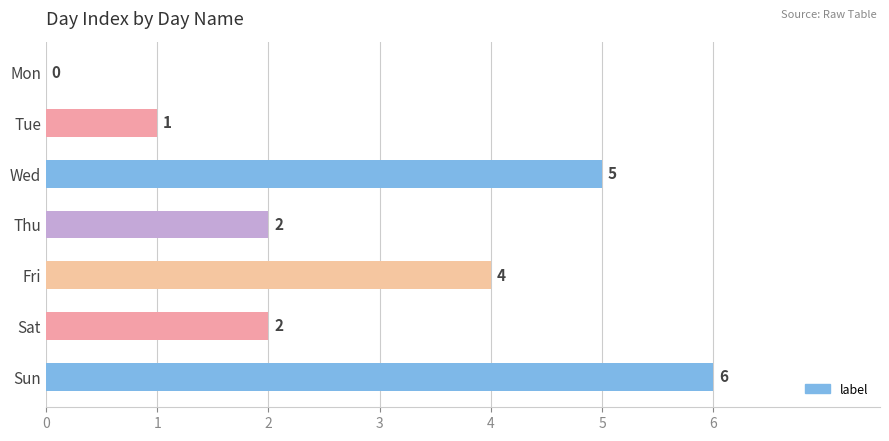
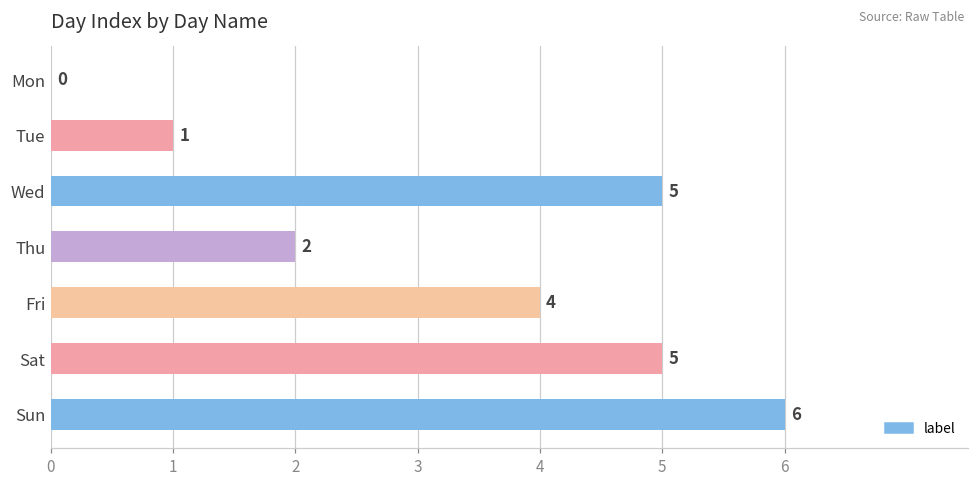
  {
    "Mon": 0,
    "Tue": 1,
    "Wed": 5,
    "Thu": 2,
    "Fri": 4,
-   "Sat": 2,
+   "Sat": 5,
    "Sun": 6
  }
